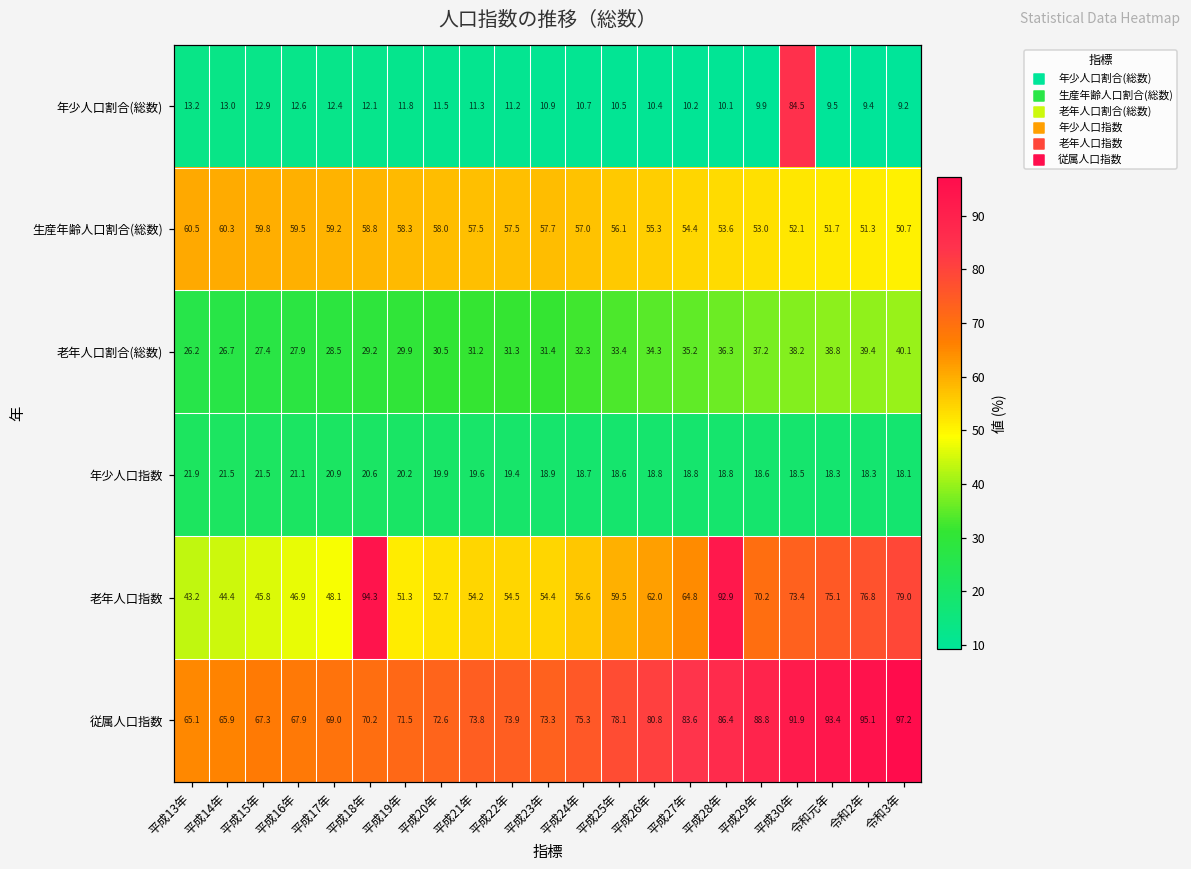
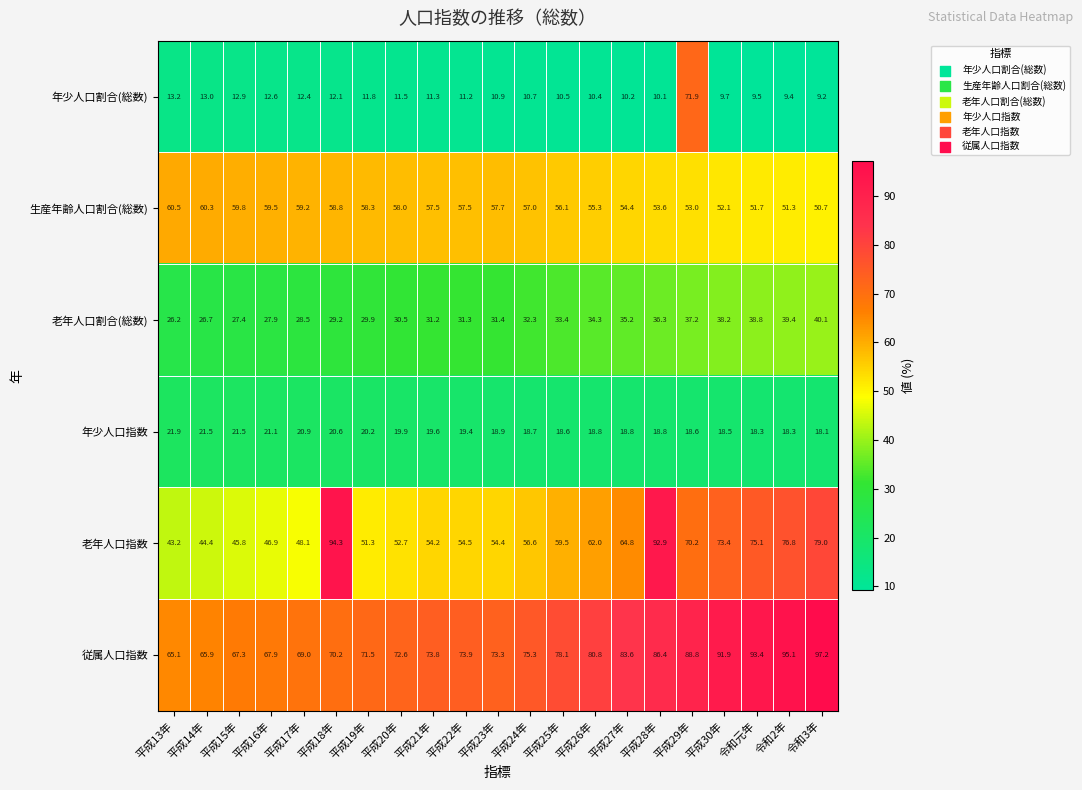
  {
    "年少人口割合(総数)": {
      "平成13年": 13.2,
      "平成14年": 13.0,
      "平成15年": 12.9,
      "平成16年": 12.6,
      "平成17年": 12.4,
      "平成18年": 12.1,
      "平成19年": 11.8,
      "平成20年": 11.5,
      "平成21年": 11.3,
      "平成22年": 11.2,
      "平成23年": 10.9,
      "平成24年": 10.7,
      "平成25年": 10.5,
      "平成26年": 10.4,
      "平成27年": 10.2,
      "平成28年": 10.1,
-     "平成29年": 9.9,
-     "平成30年": 84.5,
+     "平成29年": 71.9,
+     "平成30年": 9.7,
      "令和元年": 9.5,
      "令和2年": 9.4,
      "令和3年": 9.2
    },
    "生産年齢人口割合(総数)": {
      "平成13年": 60.5,
      "平成14年": 60.3,
      "平成15年": 59.8,
      "平成16年": 59.5,
      "平成17年": 59.2,
      "平成18年": 58.8,
      "平成19年": 58.3,
      "平成20年": 58.0,
      "平成21年": 57.5,
      "平成22年": 57.5,
      "平成23年": 57.7,
      "平成24年": 57.0,
      "平成25年": 56.1,
      "平成26年": 55.3,
      "平成27年": 54.4,
      "平成28年": 53.6,
      "平成29年": 53.0,
      "平成30年": 52.1,
      "令和元年": 51.7,
      "令和2年": 51.3,
      "令和3年": 50.7
    },
    "老年人口割合(総数)": {
      "平成13年": 26.2,
      "平成14年": 26.7,
      "平成15年": 27.4,
      "平成16年": 27.9,
      "平成17年": 28.5,
      "平成18年": 29.2,
      "平成19年": 29.9,
      "平成20年": 30.5,
      "平成21年": 31.2,
      "平成22年": 31.3,
      "平成23年": 31.4,
      "平成24年": 32.3,
      "平成25年": 33.4,
      "平成26年": 34.3,
      "平成27年": 35.2,
      "平成28年": 36.3,
      "平成29年": 37.2,
      "平成30年": 38.2,
      "令和元年": 38.8,
      "令和2年": 39.4,
      "令和3年": 40.1
    },
    "年少人口指数": {
      "平成13年": 21.9,
      "平成14年": 21.5,
      "平成15年": 21.5,
      "平成16年": 21.1,
      "平成17年": 20.9,
      "平成18年": 20.6,
      "平成19年": 20.2,
      "平成20年": 19.9,
      "平成21年": 19.6,
      "平成22年": 19.4,
      "平成23年": 18.9,
      "平成24年": 18.7,
      "平成25年": 18.6,
      "平成26年": 18.8,
      "平成27年": 18.8,
      "平成28年": 18.8,
      "平成29年": 18.6,
      "平成30年": 18.5,
      "令和元年": 18.3,
      "令和2年": 18.3,
      "令和3年": 18.1
    },
    "老年人口指数": {
      "平成13年": 43.2,
      "平成14年": 44.4,
      "平成15年": 45.8,
      "平成16年": 46.9,
      "平成17年": 48.1,
      "平成18年": 94.3,
      "平成19年": 51.3,
      "平成20年": 52.7,
      "平成21年": 54.2,
      "平成22年": 54.5,
      "平成23年": 54.4,
      "平成24年": 56.6,
      "平成25年": 59.5,
      "平成26年": 62.0,
      "平成27年": 64.8,
      "平成28年": 92.9,
      "平成29年": 70.2,
      "平成30年": 73.4,
      "令和元年": 75.1,
      "令和2年": 76.8,
      "令和3年": 79.0
    },
    "従属人口指数": {
      "平成13年": 65.1,
      "平成14年": 65.9,
      "平成15年": 67.3,
      "平成16年": 67.9,
      "平成17年": 69.0,
      "平成18年": 70.2,
      "平成19年": 71.5,
      "平成20年": 72.6,
      "平成21年": 73.8,
      "平成22年": 73.9,
      "平成23年": 73.3,
      "平成24年": 75.3,
      "平成25年": 78.1,
      "平成26年": 80.8,
      "平成27年": 83.6,
      "平成28年": 86.4,
      "平成29年": 88.8,
      "平成30年": 91.9,
      "令和元年": 93.4,
      "令和2年": 95.1,
      "令和3年": 97.2
    }
  }
